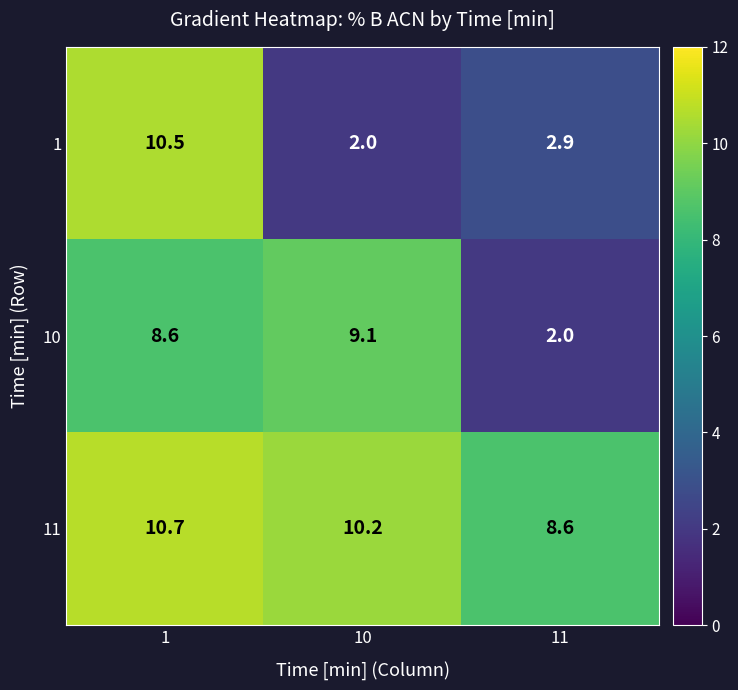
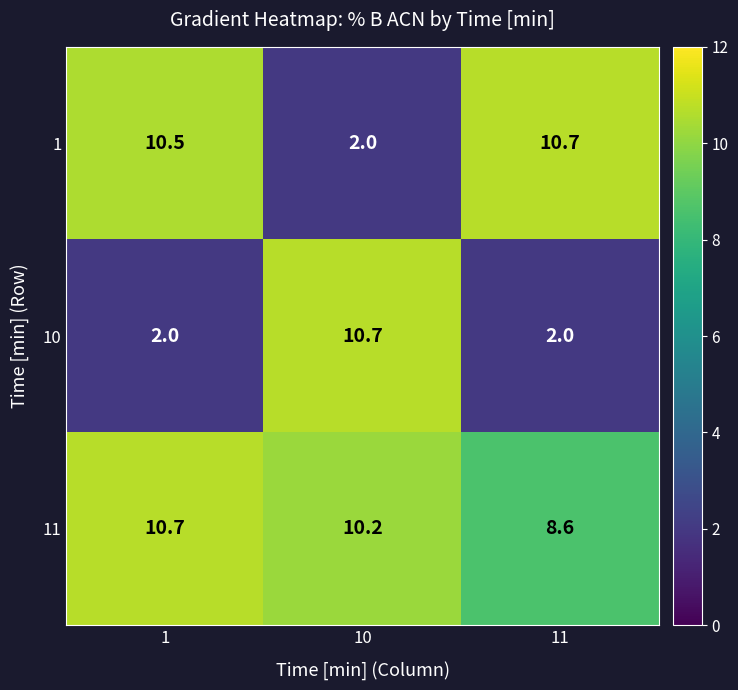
  {
    "1": {
      "1": 10.5,
      "10": 2.0,
-     "11": 2.9
+     "11": 10.7
    },
    "10": {
-     "1": 8.6,
-     "10": 9.1,
+     "1": 2.0,
+     "10": 10.7,
      "11": 2.0
    },
    "11": {
      "1": 10.7,
      "10": 10.2,
      "11": 8.6
    }
  }
